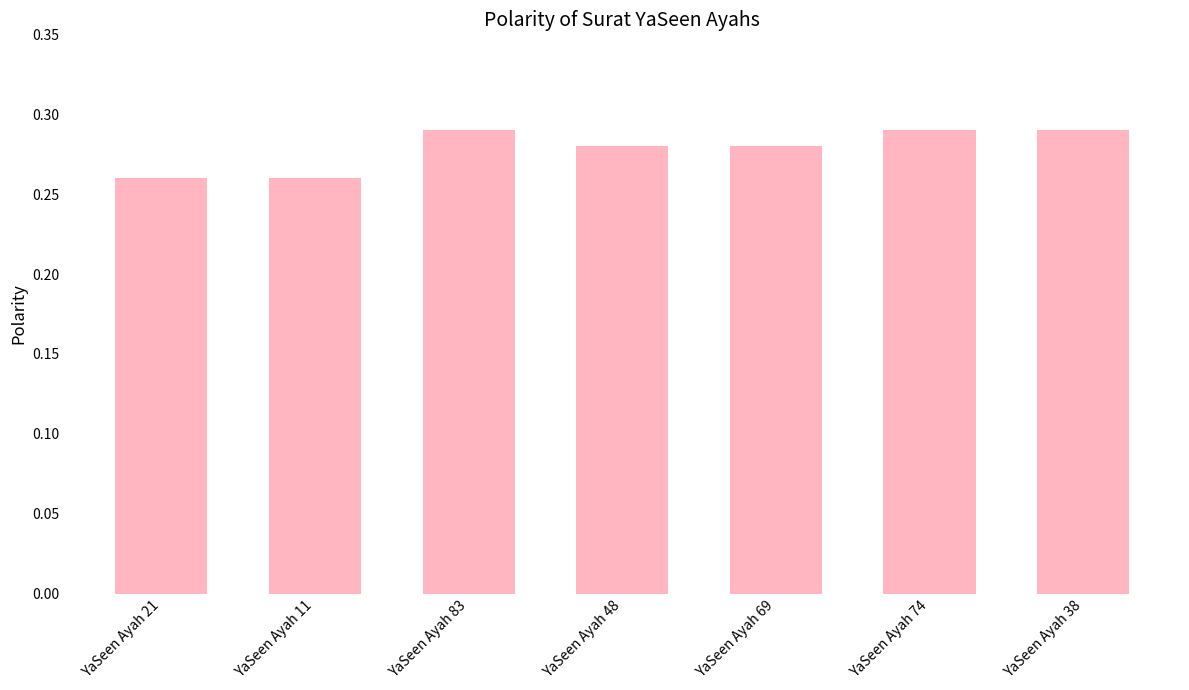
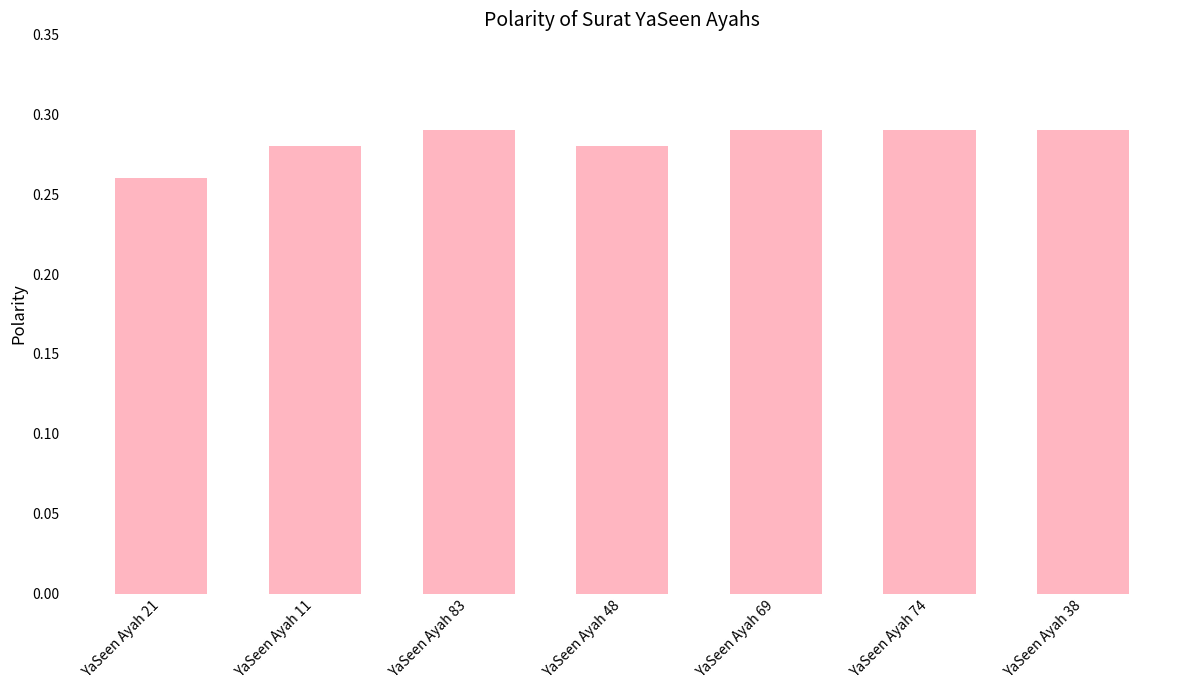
  {
    "YaSeen Ayah 21": 0.26,
-   "YaSeen Ayah 11": 0.26,
+   "YaSeen Ayah 11": 0.28,
    "YaSeen Ayah 83": 0.29,
    "YaSeen Ayah 48": 0.28,
-   "YaSeen Ayah 69": 0.28,
+   "YaSeen Ayah 69": 0.29,
    "YaSeen Ayah 74": 0.29,
    "YaSeen Ayah 38": 0.29
  }
